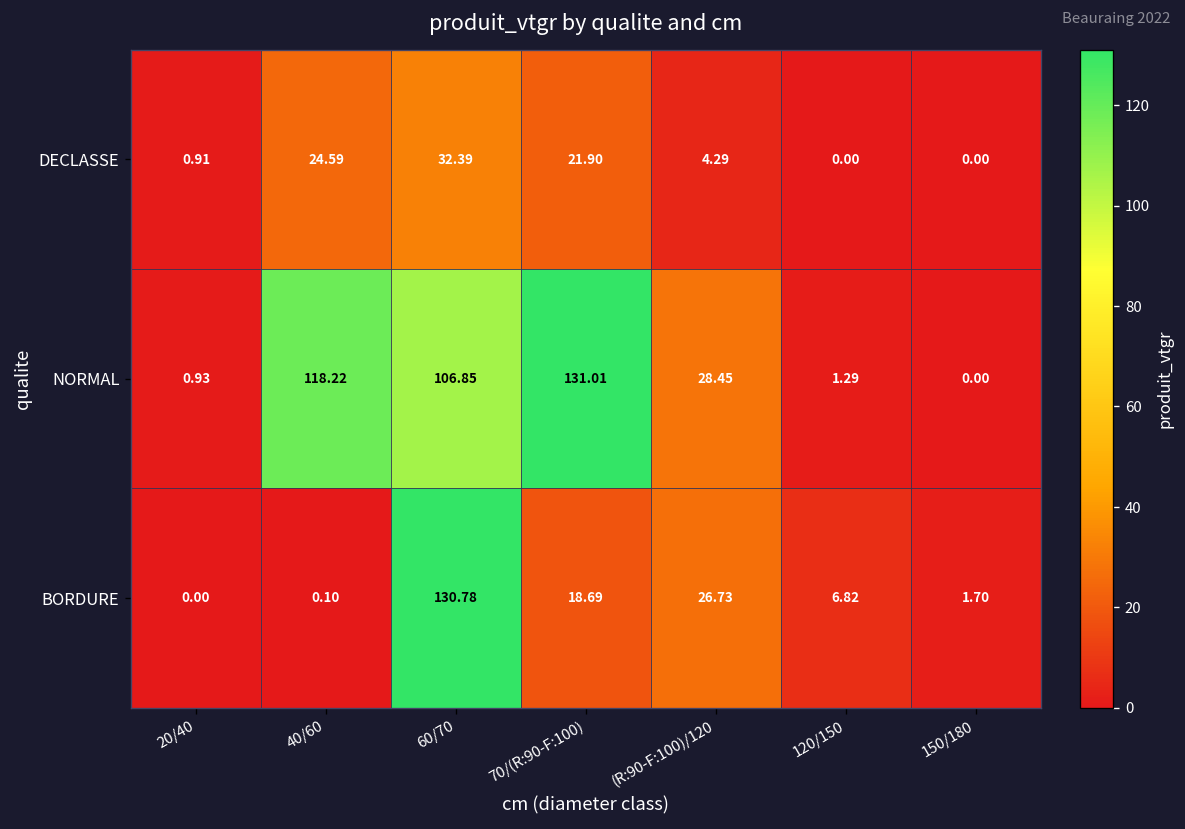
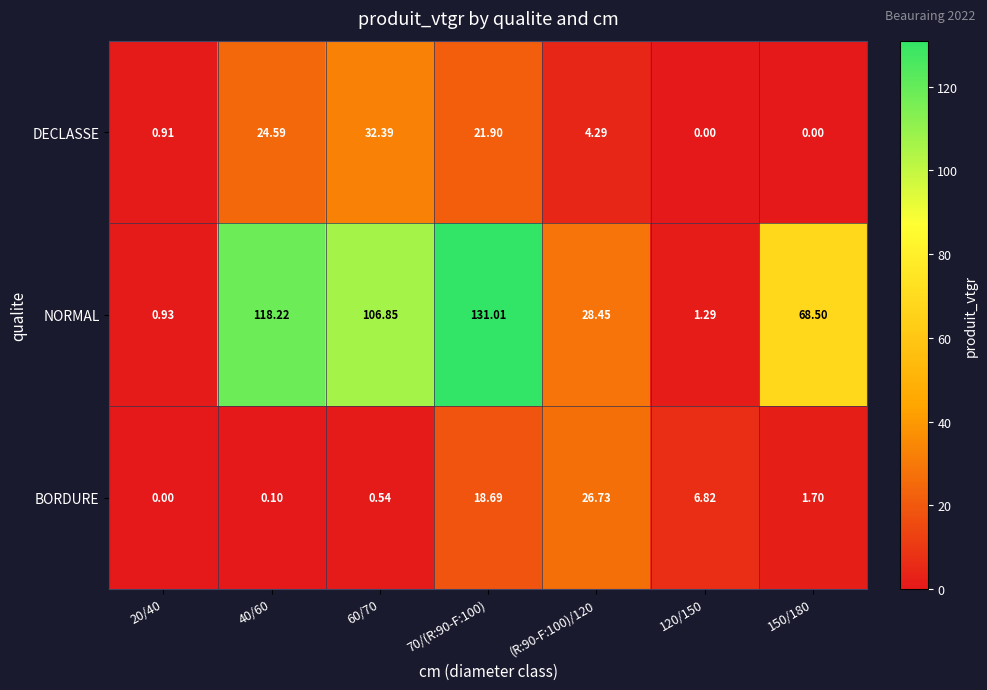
  {
    "DECLASSE": {
      "20/40": 0.91,
      "40/60": 24.59,
      "60/70": 32.39,
      "70/(R:90-F:100)": 21.90,
      "(R:90-F:100)/120": 4.29,
      "120/150": 0.00,
      "150/180": 0.00
    },
    "NORMAL": {
      "20/40": 0.93,
      "40/60": 118.22,
      "60/70": 106.85,
      "70/(R:90-F:100)": 131.01,
      "(R:90-F:100)/120": 28.45,
      "120/150": 1.29,
-     "150/180": 0.00
+     "150/180": 68.50
    },
    "BORDURE": {
      "20/40": 0.00,
      "40/60": 0.10,
-     "60/70": 130.78,
+     "60/70": 0.54,
      "70/(R:90-F:100)": 18.69,
      "(R:90-F:100)/120": 26.73,
      "120/150": 6.82,
      "150/180": 1.70
    }
  }
